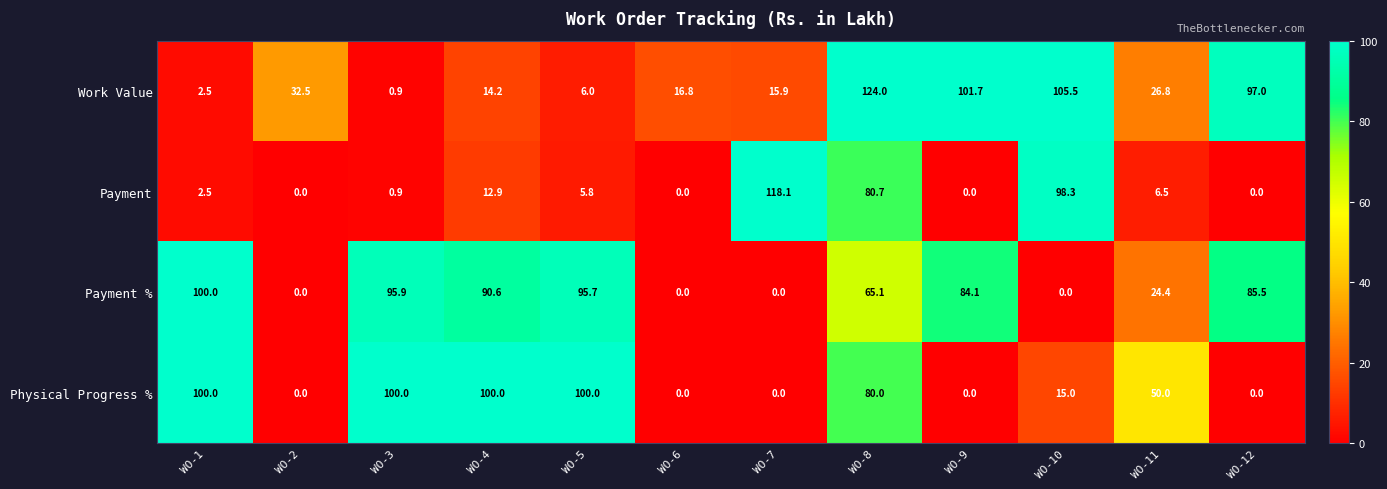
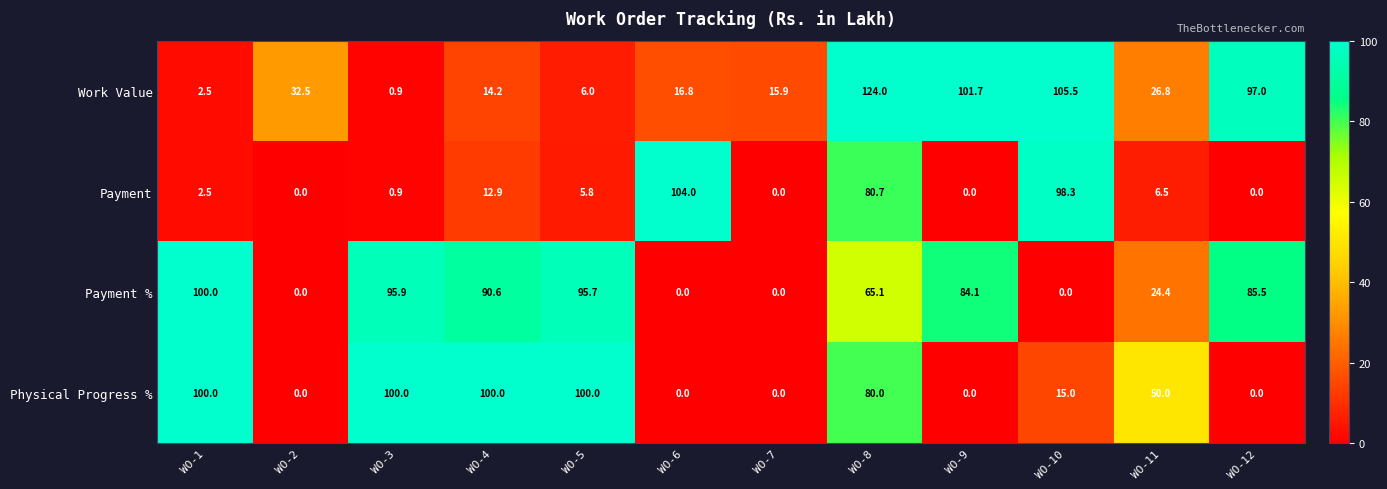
  {
    "Work Value": {
      "WO-1": 2.5,
      "WO-2": 32.5,
      "WO-3": 0.9,
      "WO-4": 14.2,
      "WO-5": 6.0,
      "WO-6": 16.8,
      "WO-7": 15.9,
      "WO-8": 124.0,
      "WO-9": 101.7,
      "WO-10": 105.5,
      "WO-11": 26.8,
      "WO-12": 97.0
    },
    "Payment": {
      "WO-1": 2.5,
      "WO-2": 0.0,
      "WO-3": 0.9,
      "WO-4": 12.9,
      "WO-5": 5.8,
-     "WO-6": 0.0,
-     "WO-7": 118.1,
+     "WO-6": 104.0,
+     "WO-7": 0.0,
      "WO-8": 80.7,
      "WO-9": 0.0,
      "WO-10": 98.3,
      "WO-11": 6.5,
      "WO-12": 0.0
    },
    "Payment %": {
      "WO-1": 100.0,
      "WO-2": 0.0,
      "WO-3": 95.9,
      "WO-4": 90.6,
      "WO-5": 95.7,
      "WO-6": 0.0,
      "WO-7": 0.0,
      "WO-8": 65.1,
      "WO-9": 84.1,
      "WO-10": 0.0,
      "WO-11": 24.4,
      "WO-12": 85.5
    },
    "Physical Progress %": {
      "WO-1": 100.0,
      "WO-2": 0.0,
      "WO-3": 100.0,
      "WO-4": 100.0,
      "WO-5": 100.0,
      "WO-6": 0.0,
      "WO-7": 0.0,
      "WO-8": 80.0,
      "WO-9": 0.0,
      "WO-10": 15.0,
      "WO-11": 50.0,
      "WO-12": 0.0
    }
  }
